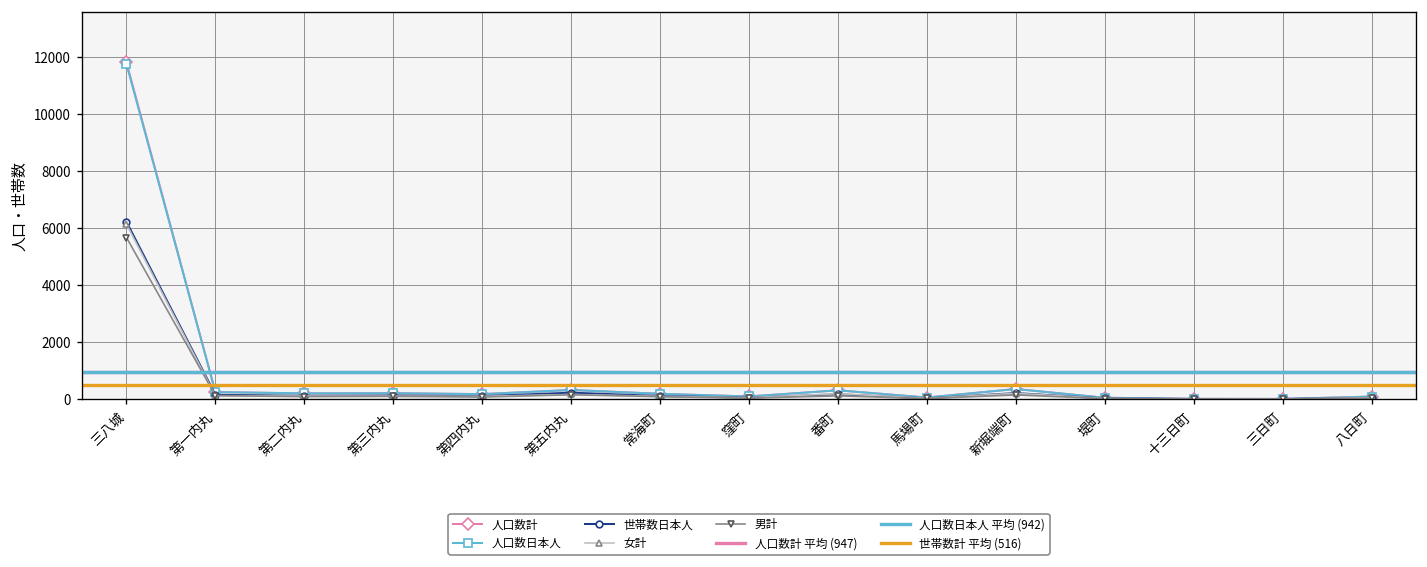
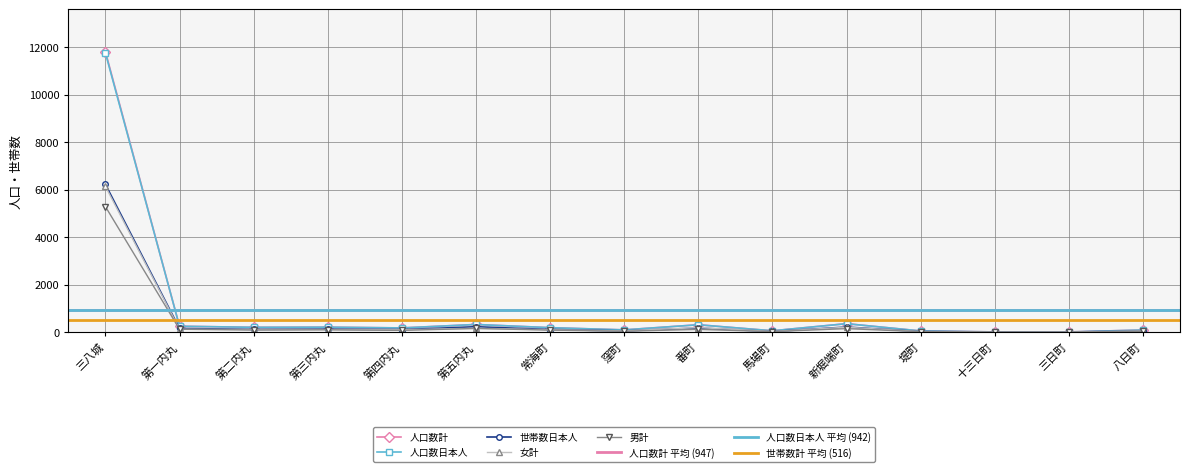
  {
    "男計": {
-     "三八城": 5700
+     "三八城": 5300
    }
  }
